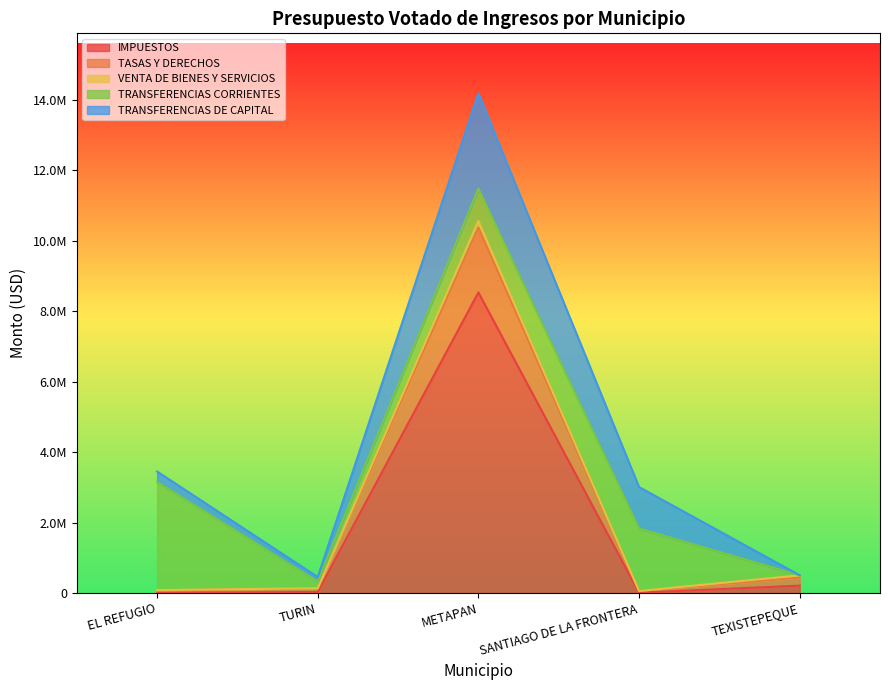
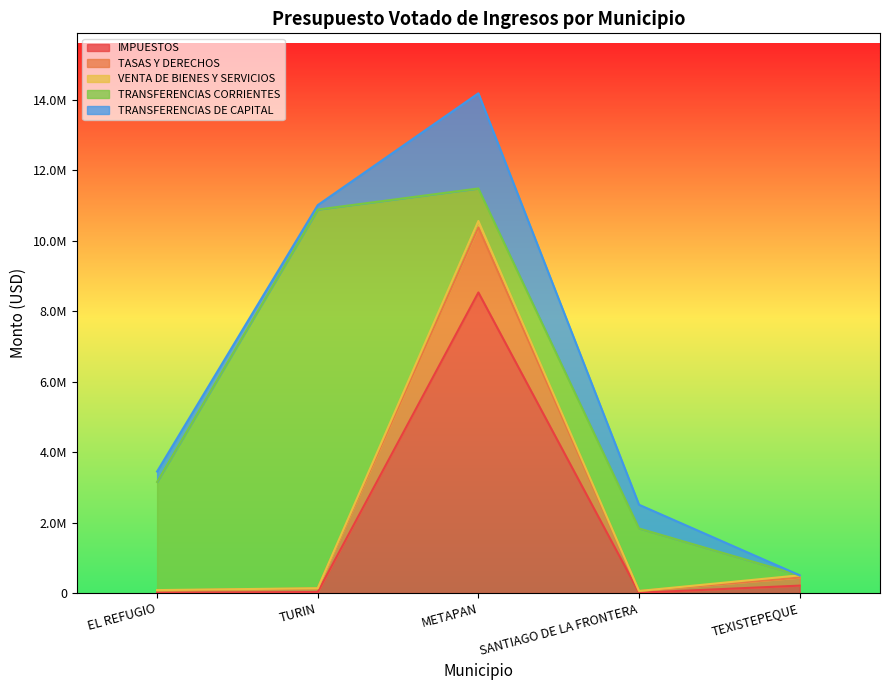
  {
    "VENTA DE BIENES Y SERVICIOS": {
      "METAPAN": 200000
    },
    "TRANSFERENCIAS CORRIENTES": {
      "EL REFUGIO": 3100000,
-     "TURIN": 200000,
+     "TURIN": 10700000,
      "METAPAN": 900000,
      "SANTIAGO DE LA FRONTERA": 1800000
    },
    "TRANSFERENCIAS DE CAPITAL": {
      "EL REFUGIO": 300000,
      "TURIN": 100000,
      "METAPAN": 2700000,
-     "SANTIAGO DE LA FRONTERA": 1200000
+     "SANTIAGO DE LA FRONTERA": 700000
    }
  }
